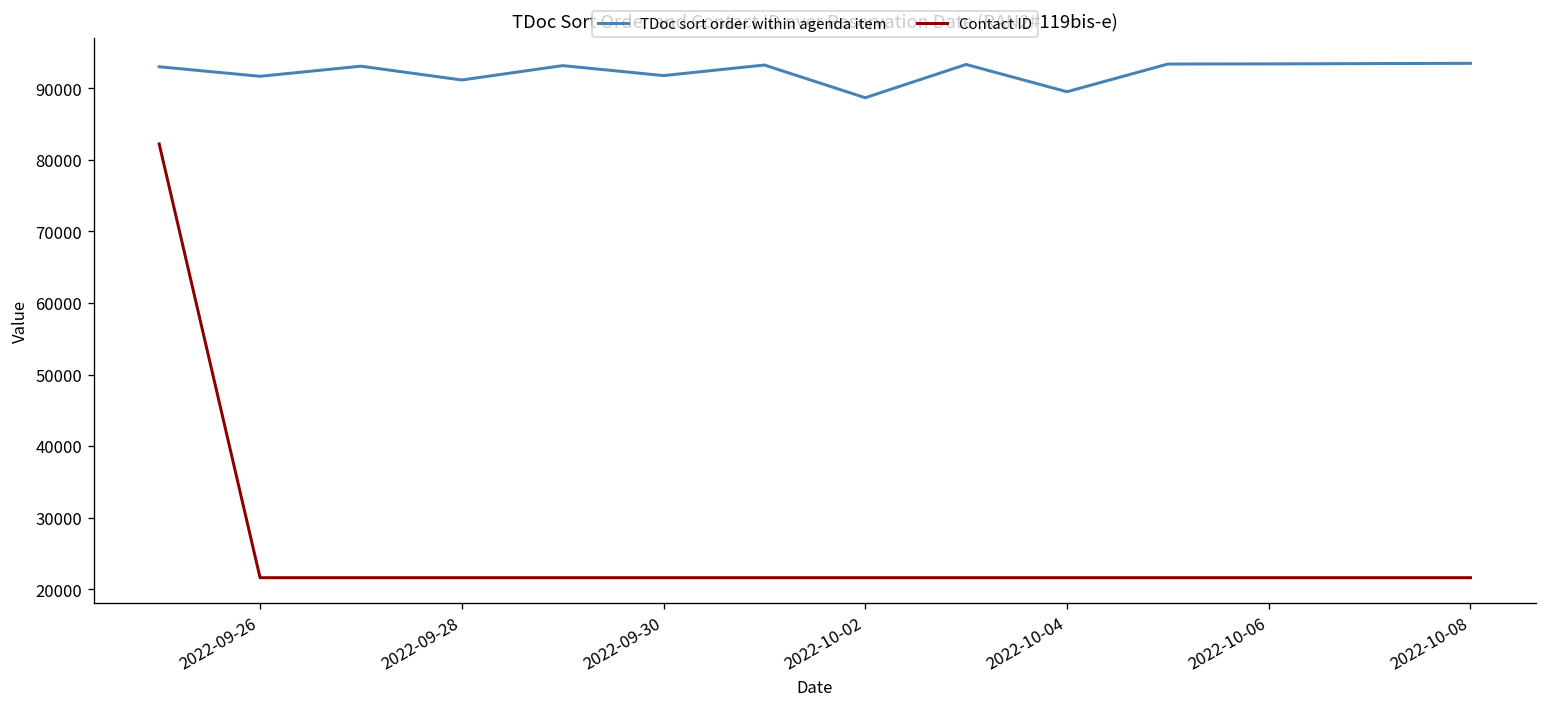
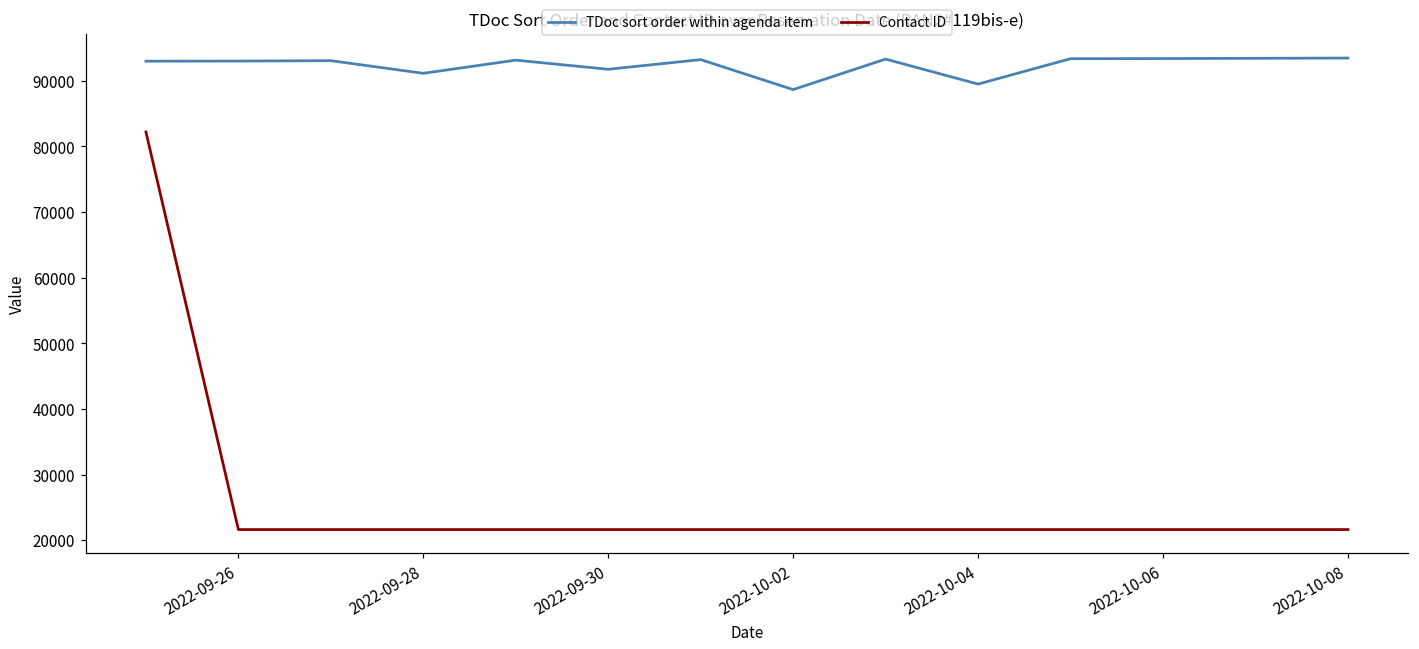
  {
    "TDoc sort order within agenda item": {
-     "2022-09-26": 92000,
+     "2022-09-26": 93000,
      "2022-09-28": 91000,
      "2022-09-30": 92000,
      "2022-10-02": 89000,
      "2022-10-04": 90000,
      "2022-10-06": 93000,
      "2022-10-08": 93000
    },
    "Contact ID": {
      "2022-09-26": 22000,
      "2022-09-28": 22000,
      "2022-09-30": 22000,
      "2022-10-02": 22000,
      "2022-10-04": 22000,
      "2022-10-06": 22000,
      "2022-10-08": 22000
    }
  }
